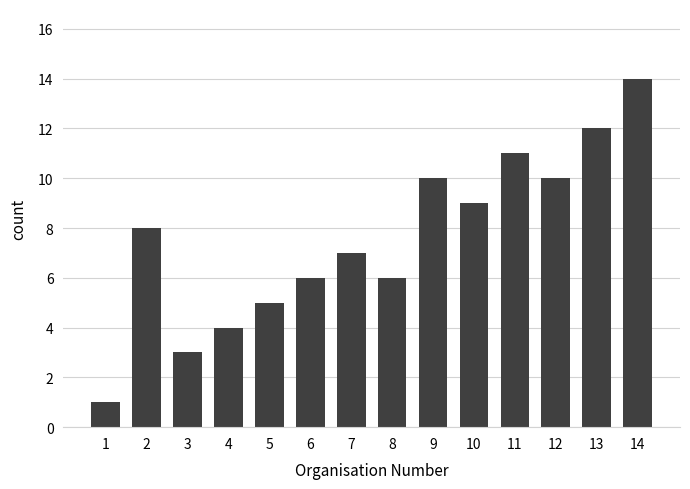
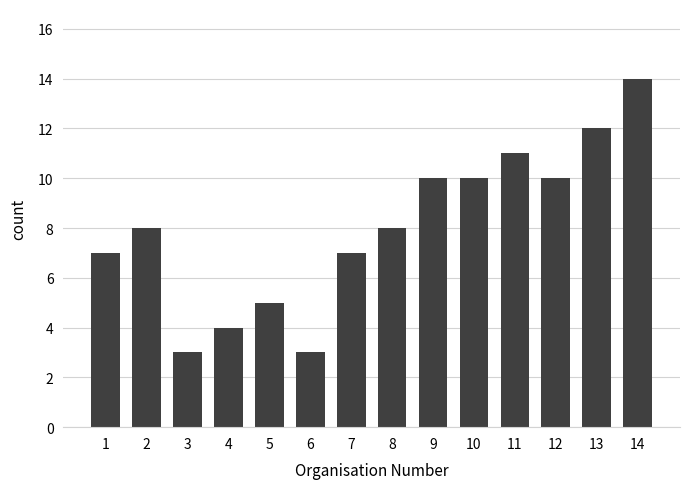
  {
-   "1": 1,
+   "1": 7,
    "2": 8,
    "3": 3,
    "4": 4,
    "5": 5,
-   "6": 6,
+   "6": 3,
    "7": 7,
-   "8": 6,
+   "8": 8,
    "9": 10,
-   "10": 9,
+   "10": 10,
    "11": 11,
    "12": 10,
    "13": 12,
    "14": 14
  }
